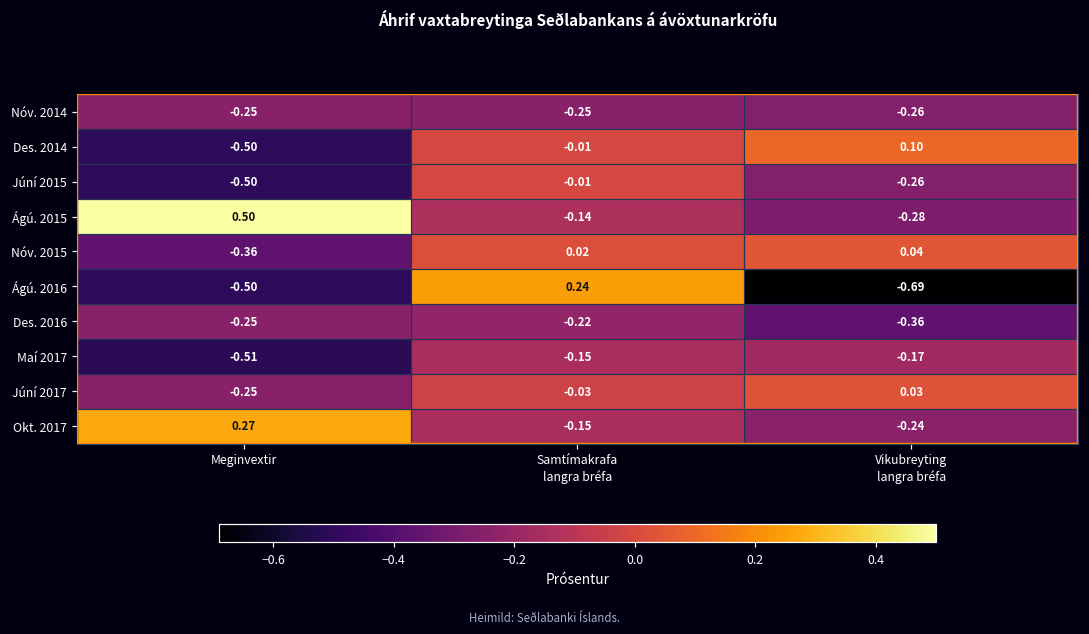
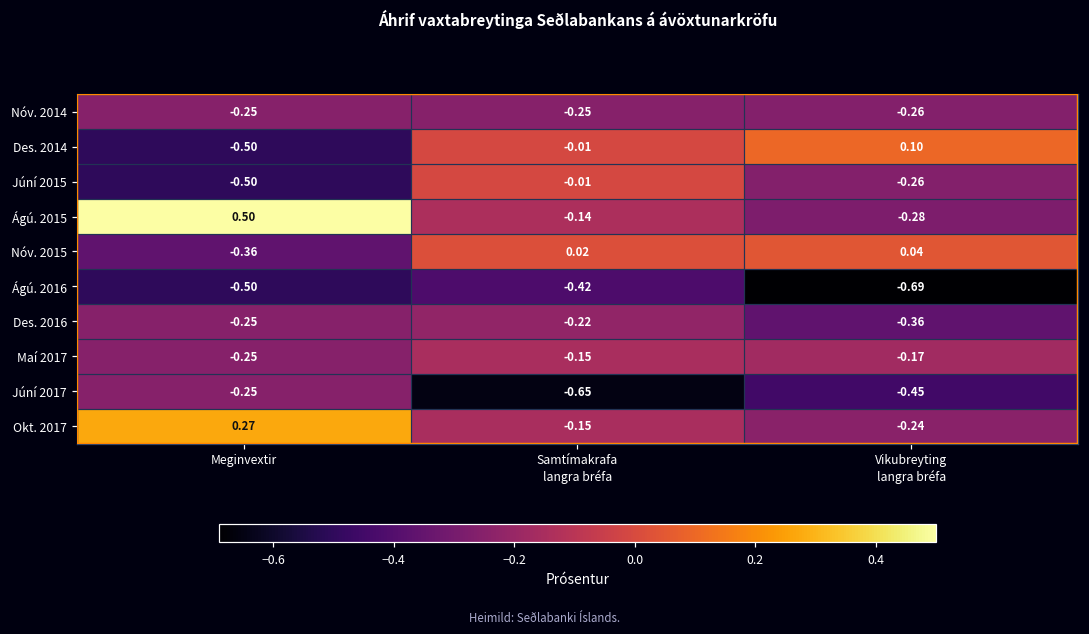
  {
    "Nóv. 2014": {
      "Meginvextir": -0.25,
      "Samtímakrafa langra bréfa": -0.25,
      "Vikubreyting langra bréfa": -0.26
    },
    "Des. 2014": {
      "Meginvextir": -0.50,
      "Samtímakrafa langra bréfa": -0.01,
      "Vikubreyting langra bréfa": 0.10
    },
    "Júní 2015": {
      "Meginvextir": -0.50,
      "Samtímakrafa langra bréfa": -0.01,
      "Vikubreyting langra bréfa": -0.26
    },
    "Ágú. 2015": {
      "Meginvextir": 0.50,
      "Samtímakrafa langra bréfa": -0.14,
      "Vikubreyting langra bréfa": -0.28
    },
    "Nóv. 2015": {
      "Meginvextir": -0.36,
      "Samtímakrafa langra bréfa": 0.02,
      "Vikubreyting langra bréfa": 0.04
    },
    "Ágú. 2016": {
      "Meginvextir": -0.50,
-     "Samtímakrafa langra bréfa": 0.24,
+     "Samtímakrafa langra bréfa": -0.42,
      "Vikubreyting langra bréfa": -0.69
    },
    "Des. 2016": {
      "Meginvextir": -0.25,
      "Samtímakrafa langra bréfa": -0.22,
      "Vikubreyting langra bréfa": -0.36
    },
    "Maí 2017": {
-     "Meginvextir": -0.51,
+     "Meginvextir": -0.25,
      "Samtímakrafa langra bréfa": -0.15,
      "Vikubreyting langra bréfa": -0.17
    },
    "Júní 2017": {
      "Meginvextir": -0.25,
-     "Samtímakrafa langra bréfa": -0.03,
-     "Vikubreyting langra bréfa": 0.03
+     "Samtímakrafa langra bréfa": -0.65,
+     "Vikubreyting langra bréfa": -0.45
    },
    "Okt. 2017": {
      "Meginvextir": 0.27,
      "Samtímakrafa langra bréfa": -0.15,
      "Vikubreyting langra bréfa": -0.24
    }
  }
